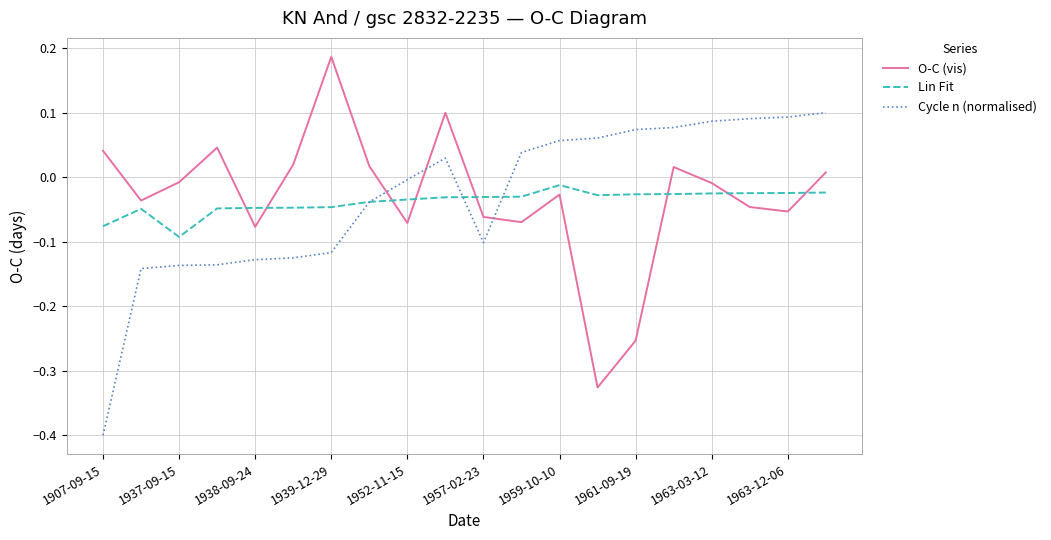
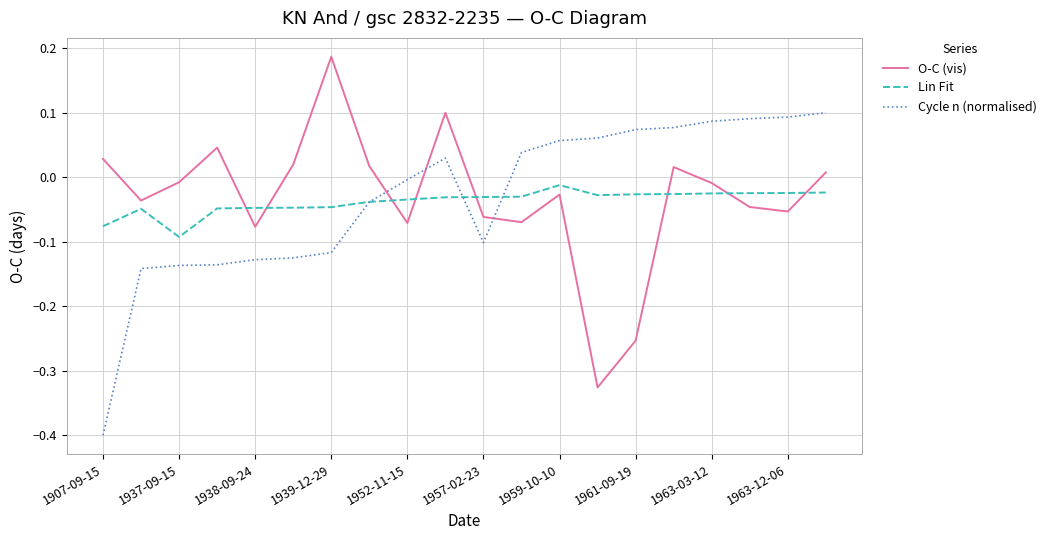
  {
    "O-C (vis)": {
-     "1907-09-15": 0.04,
+     "1907-09-15": 0.03,
      "1937-09-15": -0.01,
      "1938-09-24": -0.08,
      "1939-12-29": 0.19,
      "1952-11-15": -0.07,
      "1957-02-23": -0.06,
      "1959-10-10": -0.03,
      "1961-09-19": -0.25,
      "1963-03-12": -0.01,
      "1963-12-06": -0.05
    },
    "Lin Fit": {
      "1907-09-15": -0.08,
      "1937-09-15": -0.09,
      "1938-09-24": -0.05,
      "1939-12-29": -0.05,
      "1952-11-15": -0.03,
      "1957-02-23": -0.03,
      "1959-10-10": -0.01,
      "1961-09-19": -0.03,
      "1963-03-12": -0.03,
      "1963-12-06": -0.02
    },
    "Cycle n (normalised)": {
      "1907-09-15": -0.40,
      "1937-09-15": -0.14,
      "1938-09-24": -0.13,
      "1939-12-29": -0.12,
      "1952-11-15": 0.00,
      "1957-02-23": -0.10,
      "1959-10-10": 0.06,
      "1961-09-19": 0.07,
      "1963-03-12": 0.09,
      "1963-12-06": 0.09
    }
  }
